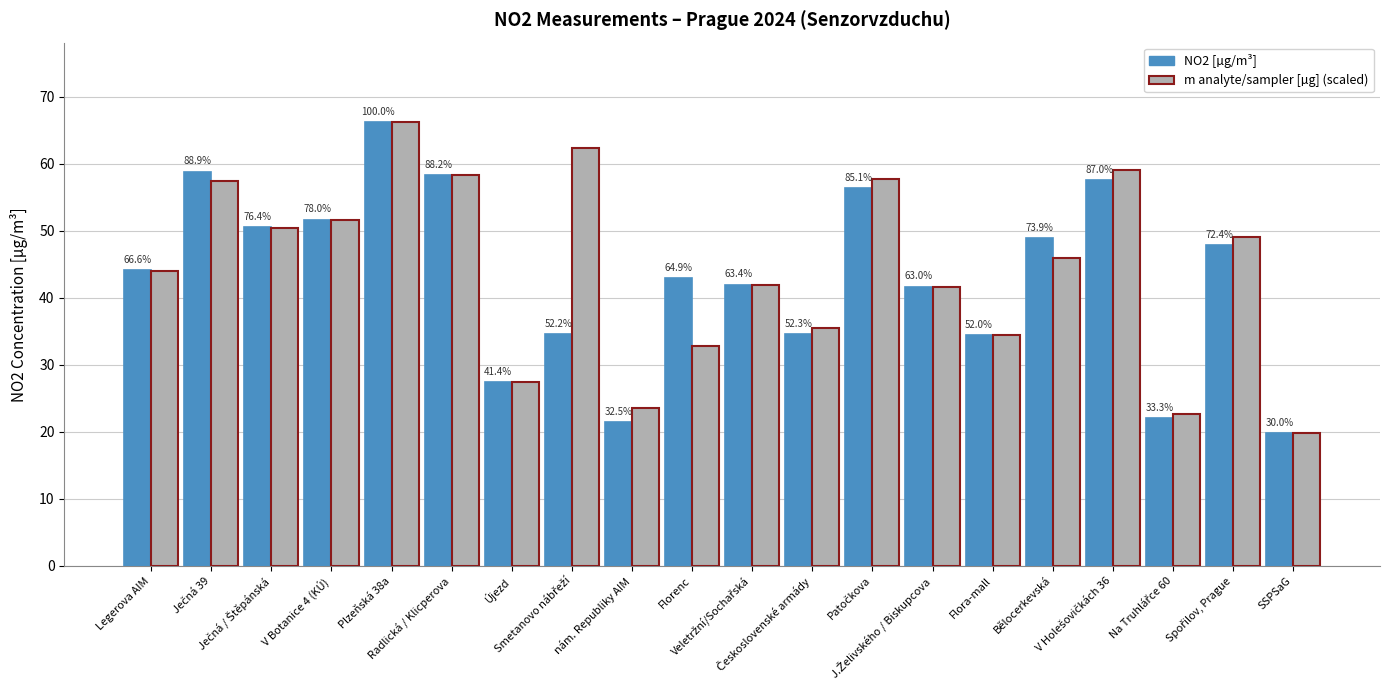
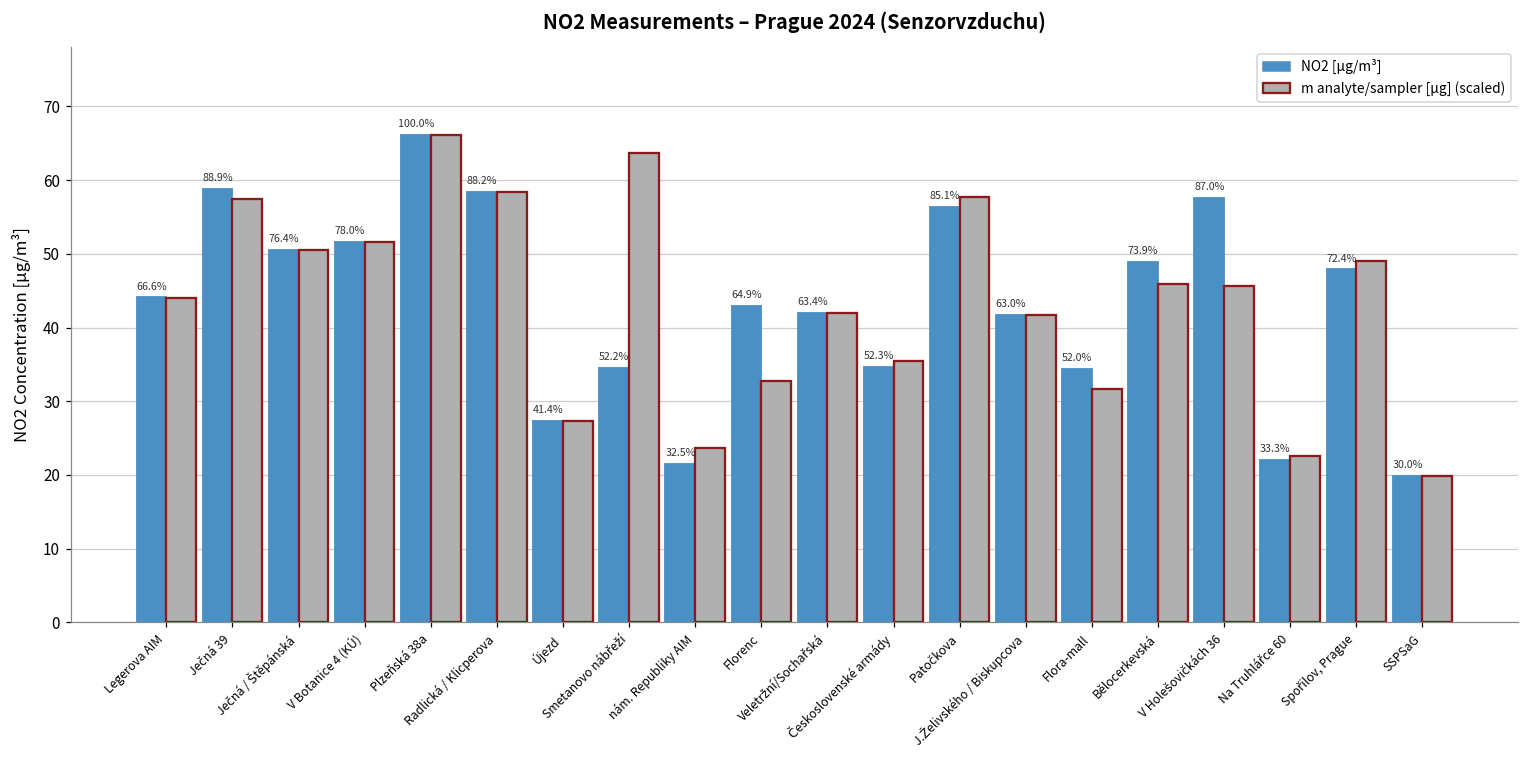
  {
    "m analyte/sampler [µg] (scaled)": {
      "Legerova AIM": 44,
      "Ječná 39": 57,
      "Ječná / Štěpánská": 50,
      "V Botanice 4 (KÚ)": 52,
      "Plzeňská 38a": 66,
      "Radlická / Klicperova": 58,
      "Újezd": 27,
-     "Smetanovo nábřeží": 62,
+     "Smetanovo nábřeží": 64,
      "nám. Republiky AIM": 24,
      "Florenc": 33,
      "Veletržní/Sochařská": 42,
      "Československé armády": 36,
      "Patočkova": 58,
      "J.Želivského / Biskupcova": 42,
-     "Flora-mall": 34,
+     "Flora-mall": 32,
      "Bělocerkevská": 46,
-     "V Holešovičkách 36": 59,
+     "V Holešovičkách 36": 46,
      "Na Truhlářce 60": 23,
      "Spořilov, Prague": 49,
      "SSPSaG": 20
    }
  }
